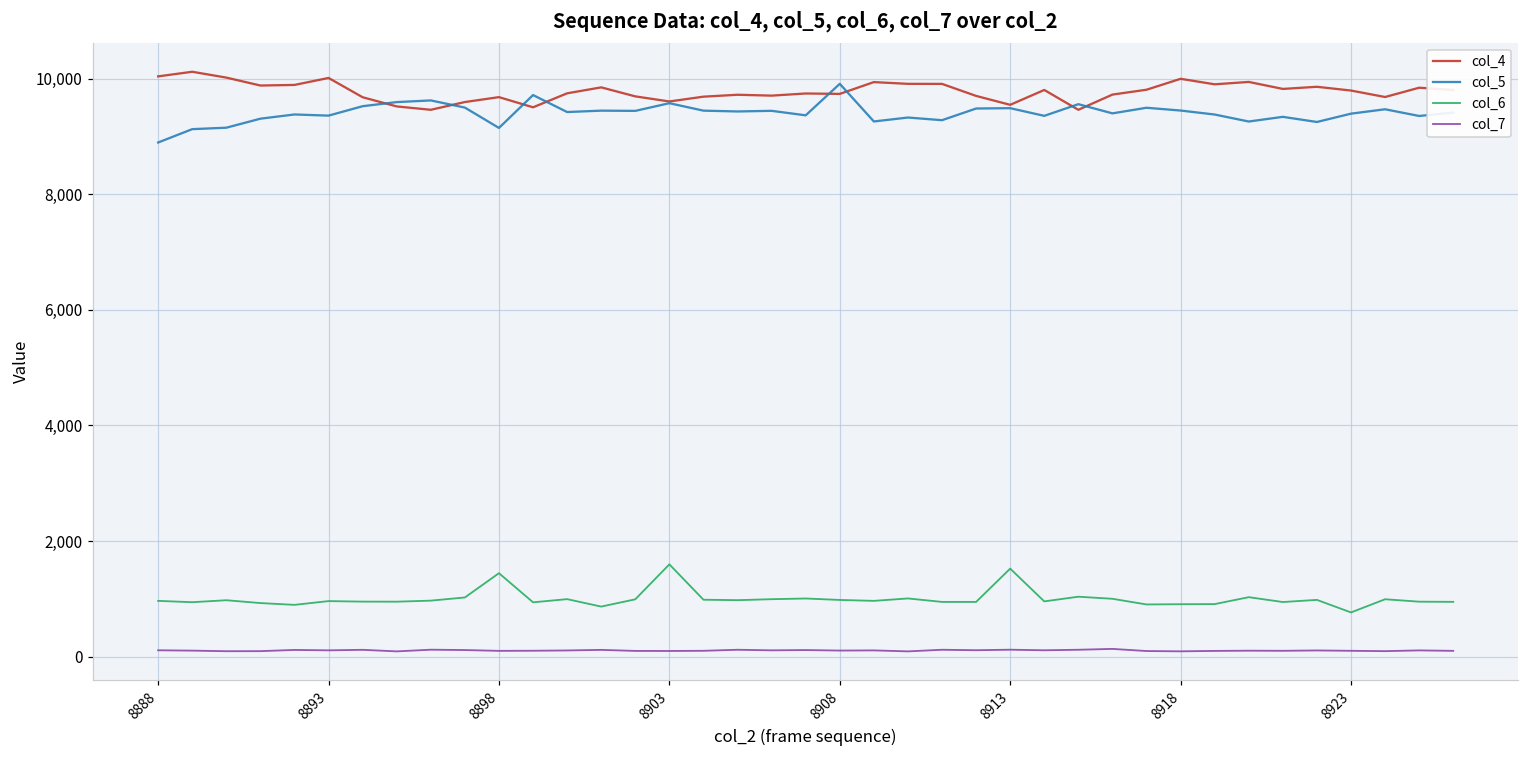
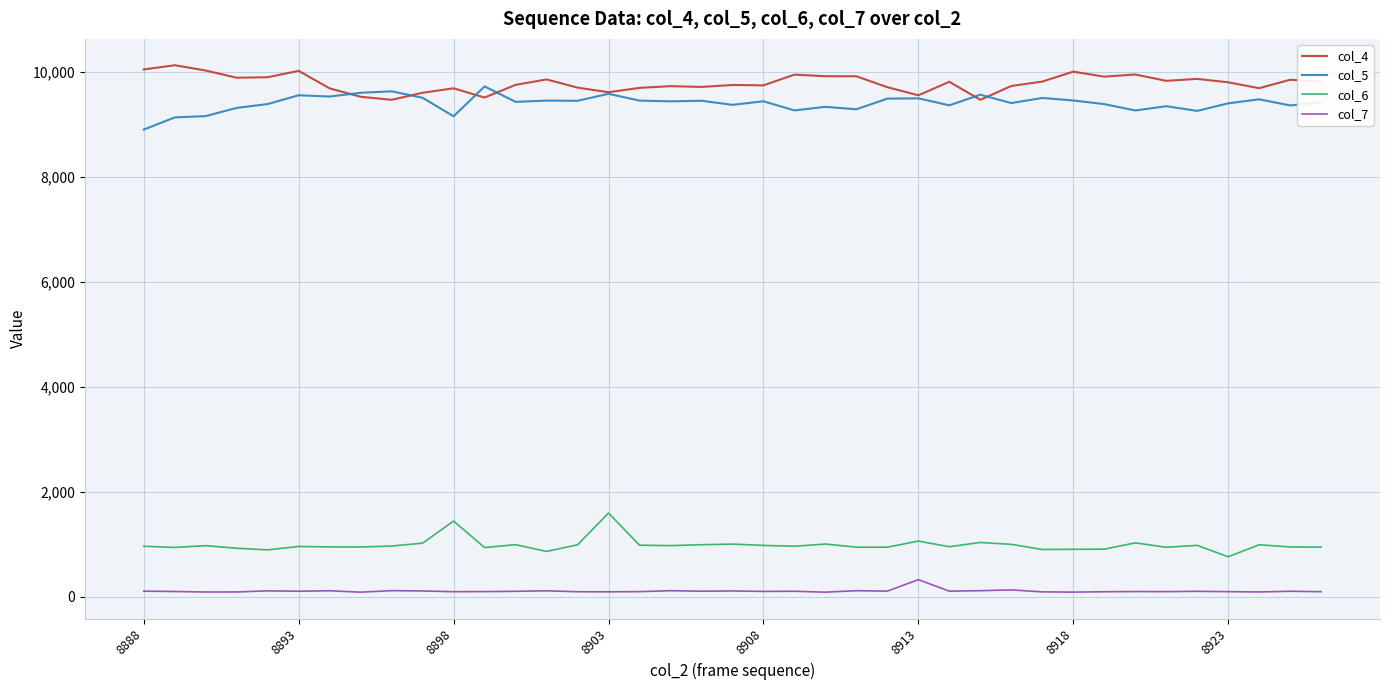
  {
    "col_4": {
      "8888": "10,000",
      "8893": "10,000",
      "8898": "9,700",
      "8908": "9,700",
      "8913": "9,500",
      "8918": "10,000",
      "8923": "9,800"
    },
    "col_5": {
      "8888": "8,900",
-     "8893": "9,400",
+     "8893": "9,500",
      "8898": "9,100",
-     "8908": "9,900",
+     "8908": "9,400",
      "8913": "9,500",
      "8918": "9,400",
      "8923": "9,400"
    },
    "col_6": {
      "8888": "1,000",
      "8893": "1,000",
      "8898": "1,400",
      "8903": "1,600",
      "8908": "1,000",
-     "8913": "1,500",
+     "8913": "1,100",
      "8918": "900",
      "8923": "800"
    },
    "col_7": {
      "8888": "100",
      "8893": "100",
      "8898": "100",
      "8903": "100",
      "8908": "100",
-     "8913": "100",
+     "8913": "300",
      "8918": "100",
      "8923": "100"
    }
  }
